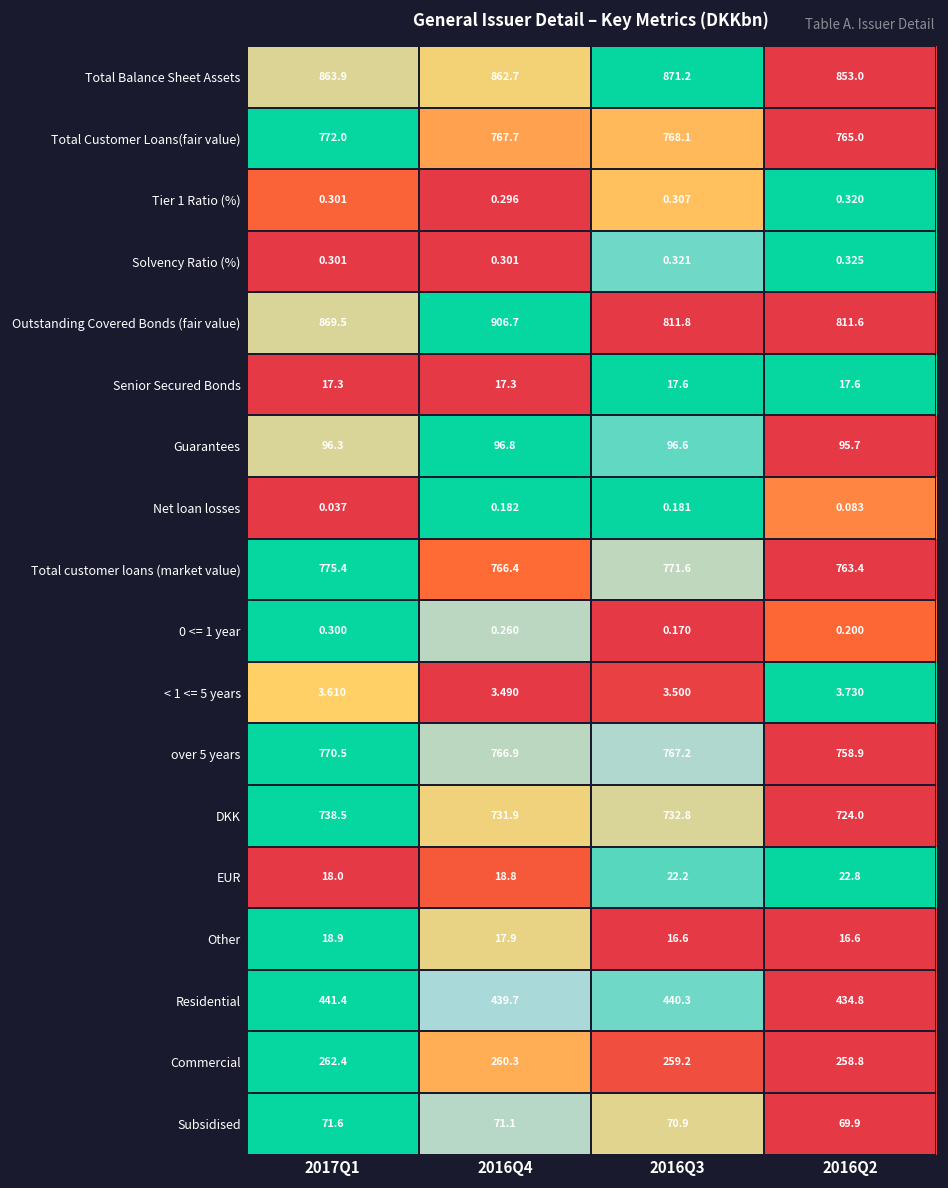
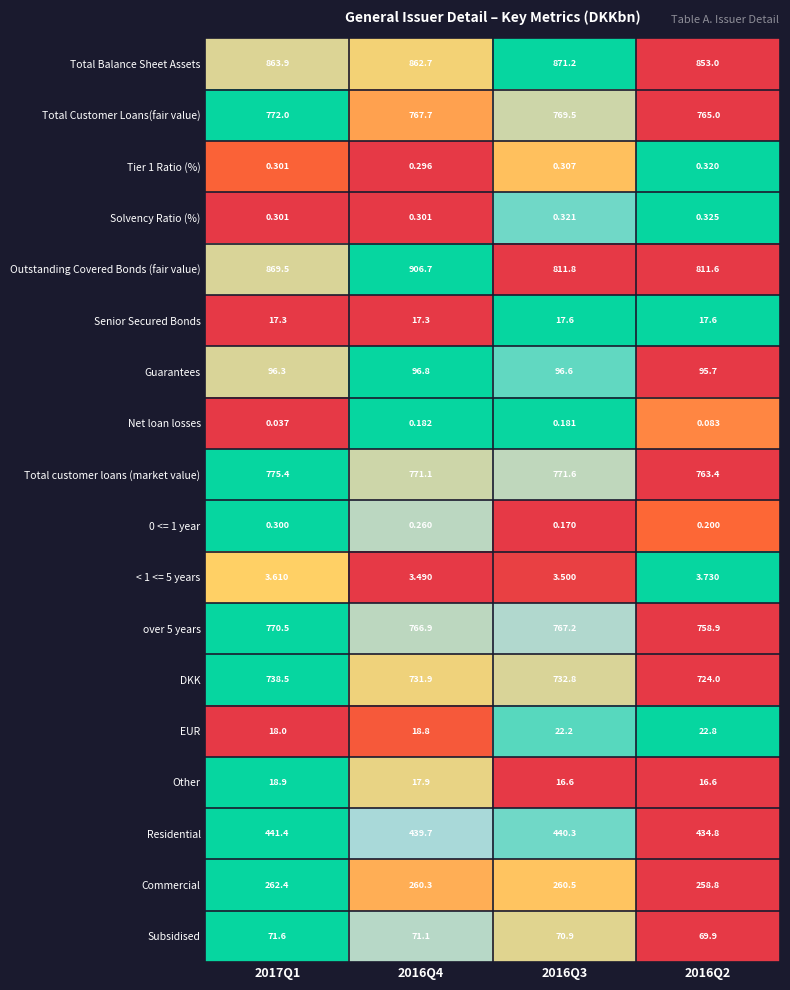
  {
    "Total Balance Sheet Assets": {
      "2017Q1": 863.9,
      "2016Q4": 862.7,
      "2016Q3": 871.2,
      "2016Q2": 853.0
    },
    "Total Customer Loans(fair value)": {
      "2017Q1": 772.0,
      "2016Q4": 767.7,
-     "2016Q3": 768.1,
+     "2016Q3": 769.5,
      "2016Q2": 765.0
    },
    "Tier 1 Ratio (%)": {
      "2017Q1": 0.301,
      "2016Q4": 0.296,
      "2016Q3": 0.307,
      "2016Q2": 0.320
    },
    "Solvency Ratio (%)": {
      "2017Q1": 0.301,
      "2016Q4": 0.301,
      "2016Q3": 0.321,
      "2016Q2": 0.325
    },
    "Outstanding Covered Bonds (fair value)": {
      "2017Q1": 869.5,
      "2016Q4": 906.7,
      "2016Q3": 811.8,
      "2016Q2": 811.6
    },
    "Senior Secured Bonds": {
      "2017Q1": 17.3,
      "2016Q4": 17.3,
      "2016Q3": 17.6,
      "2016Q2": 17.6
    },
    "Guarantees": {
      "2017Q1": 96.3,
      "2016Q4": 96.8,
      "2016Q3": 96.6,
      "2016Q2": 95.7
    },
    "Net loan losses": {
      "2017Q1": 0.037,
      "2016Q4": 0.182,
      "2016Q3": 0.181,
      "2016Q2": 0.083
    },
    "Total customer loans (market value)": {
      "2017Q1": 775.4,
-     "2016Q4": 766.4,
+     "2016Q4": 771.1,
      "2016Q3": 771.6,
      "2016Q2": 763.4
    },
    "0 <= 1 year": {
      "2017Q1": 0.300,
      "2016Q4": 0.260,
      "2016Q3": 0.170,
      "2016Q2": 0.200
    },
    "< 1 <= 5 years": {
      "2017Q1": 3.610,
      "2016Q4": 3.490,
      "2016Q3": 3.500,
      "2016Q2": 3.730
    },
    "over 5 years": {
      "2017Q1": 770.5,
      "2016Q4": 766.9,
      "2016Q3": 767.2,
      "2016Q2": 758.9
    },
    "DKK": {
      "2017Q1": 738.5,
      "2016Q4": 731.9,
      "2016Q3": 732.8,
      "2016Q2": 724.0
    },
    "EUR": {
      "2017Q1": 18.0,
      "2016Q4": 18.8,
      "2016Q3": 22.2,
      "2016Q2": 22.8
    },
    "Other": {
      "2017Q1": 18.9,
      "2016Q4": 17.9,
      "2016Q3": 16.6,
      "2016Q2": 16.6
    },
    "Residential": {
      "2017Q1": 441.4,
      "2016Q4": 439.7,
      "2016Q3": 440.3,
      "2016Q2": 434.8
    },
    "Commercial": {
      "2017Q1": 262.4,
      "2016Q4": 260.3,
-     "2016Q3": 259.2,
+     "2016Q3": 260.5,
      "2016Q2": 258.8
    },
    "Subsidised": {
      "2017Q1": 71.6,
      "2016Q4": 71.1,
      "2016Q3": 70.9,
      "2016Q2": 69.9
    }
  }
